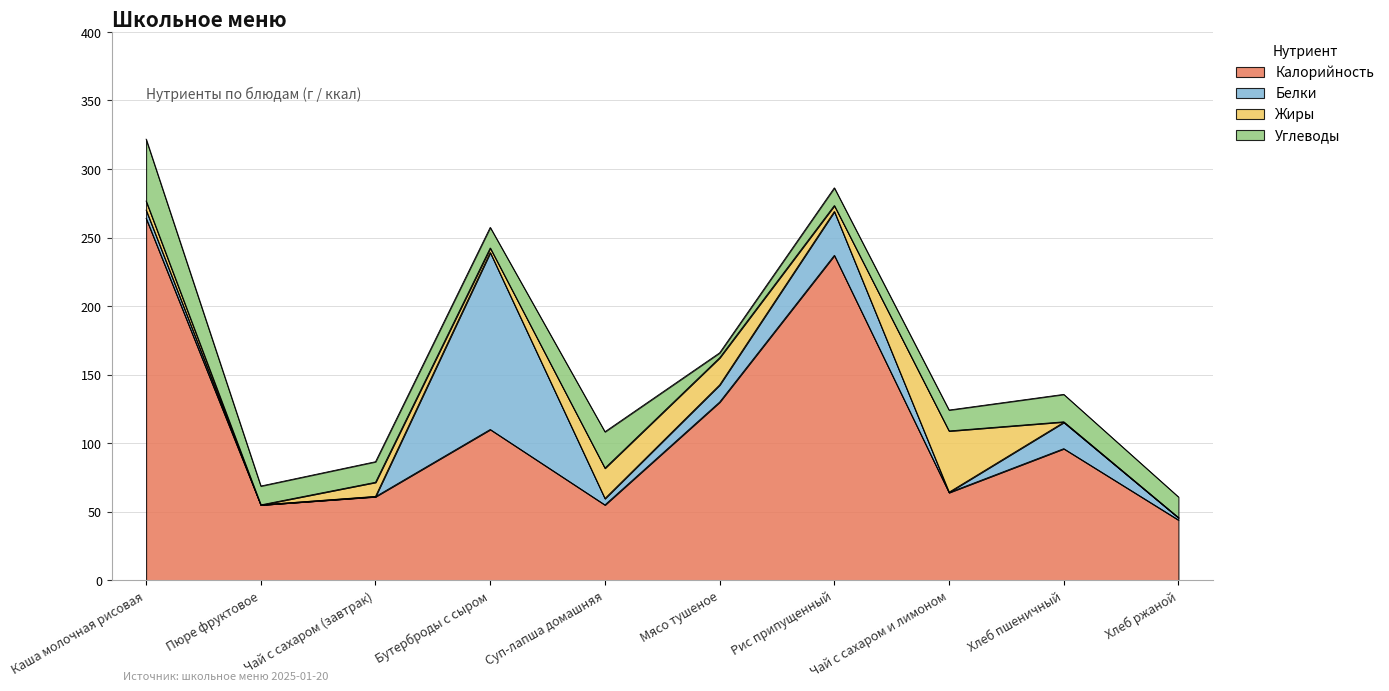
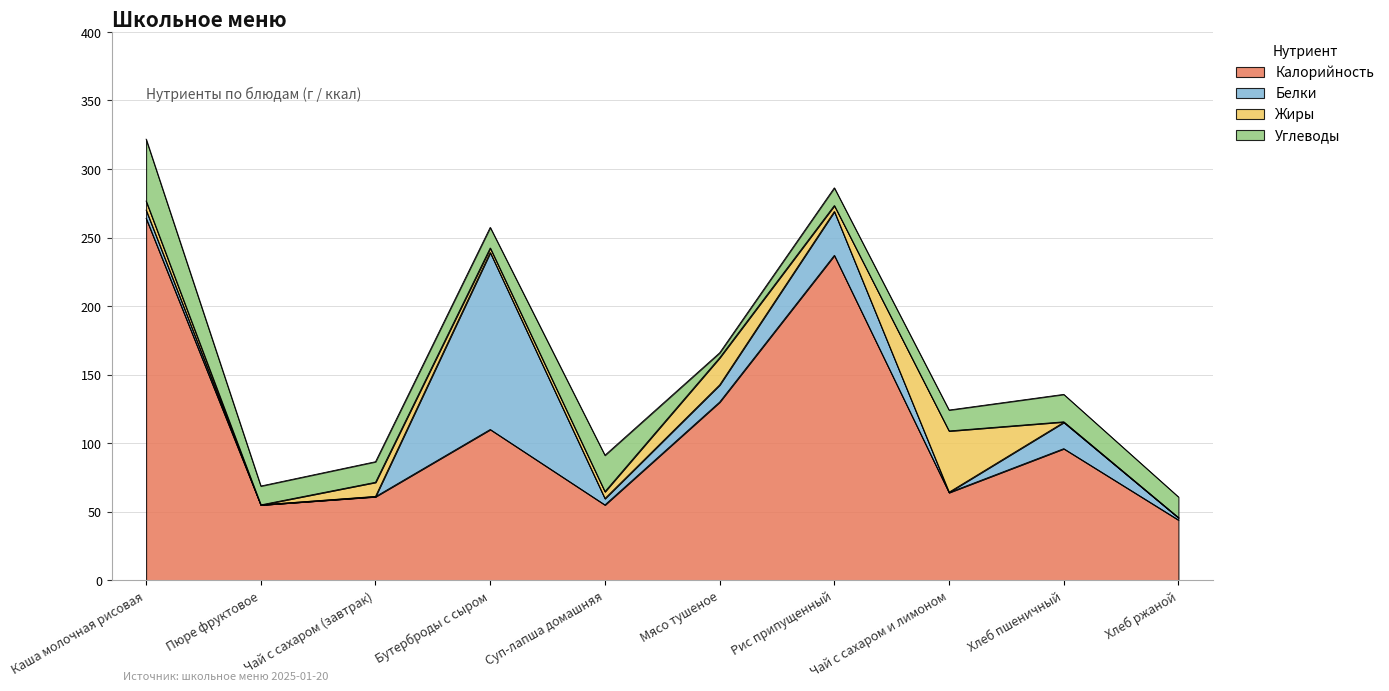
  {
    "Калорийность": {
      "Каша молочная рисовая": 264,
      "Бутерброды с сыром": 110,
      "Суп-лапша домашняя": 55,
      "Мясо тушеное": 130,
      "Рис припущенный": 237,
      "Хлеб пшеничный": 96
    },
    "Белки": {
      "Каша молочная рисовая": 6,
      "Бутерброды с сыром": 129,
      "Суп-лапша домашняя": 5,
      "Мясо тушеное": 13,
      "Рис припущенный": 32
    },
    "Жиры": {
      "Каша молочная рисовая": 7,
      "Чай с сахаром (завтрак)": 10,
      "Бутерброды с сыром": 3,
-     "Суп-лапша домашняя": 22,
+     "Суп-лапша домашняя": 5,
      "Мясо тушеное": 20,
      "Рис припущенный": 4,
      "Чай с сахаром и лимоном": 45
    },
    "Углеводы": {
      "Каша молочная рисовая": 45,
      "Пюре фруктовое": 14,
      "Чай с сахаром (завтрак)": 15,
      "Бутерброды с сыром": 15,
      "Суп-лапша домашняя": 27,
      "Мясо тушеное": 4,
      "Рис припущенный": 13,
      "Чай с сахаром и лимоном": 15,
      "Хлеб пшеничный": 20,
      "Хлеб ржаной": 15
    }
  }
